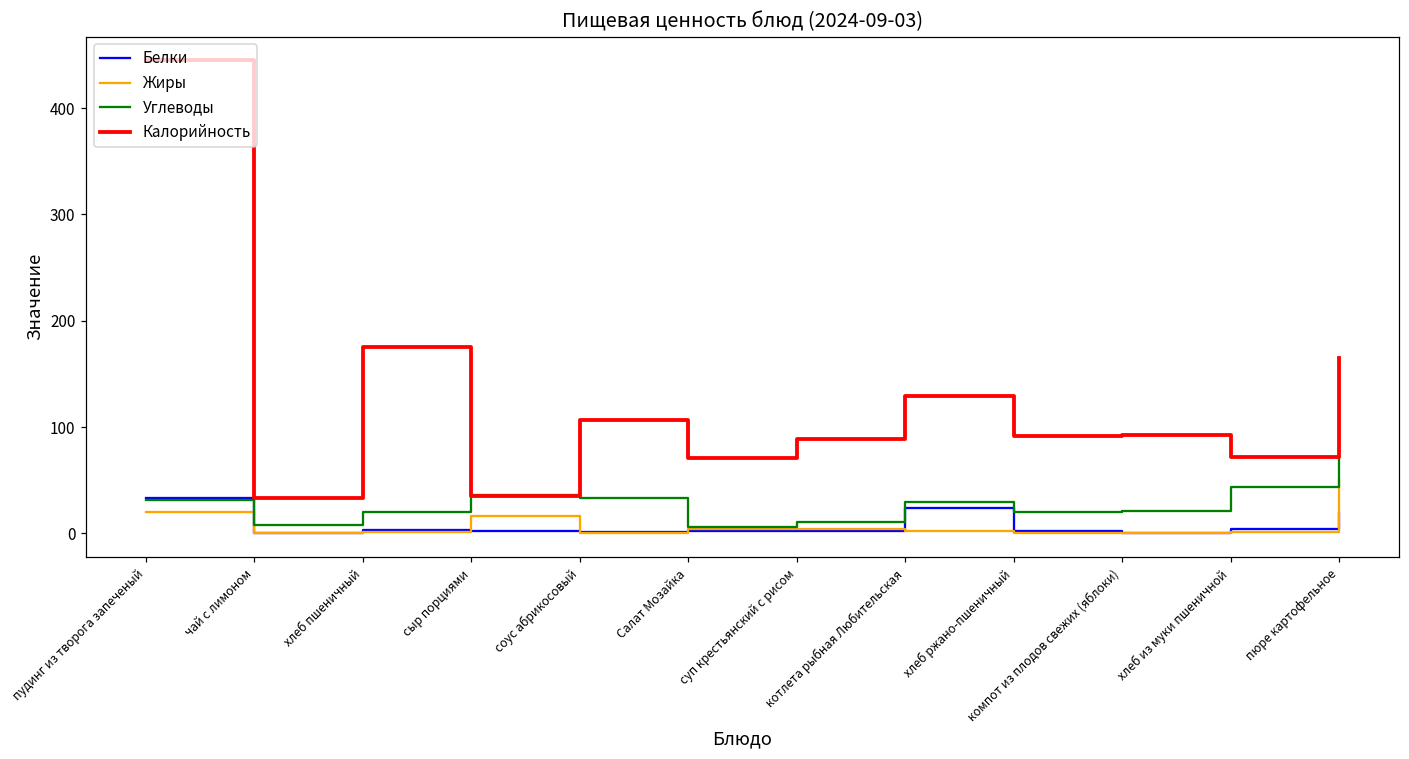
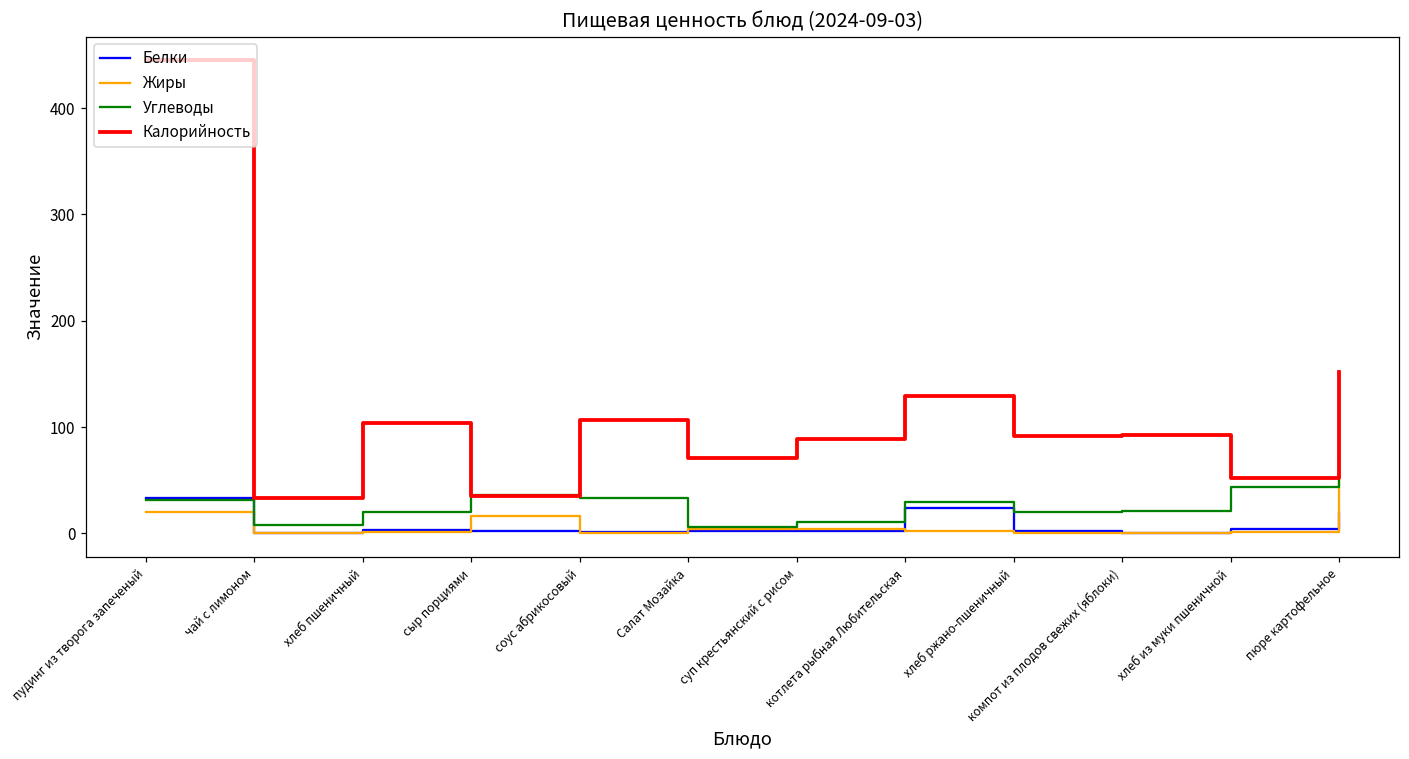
  {
    "Белки": {
      "сыр порциями": 0,
      "котлета рыбная Любительская": 20,
      "хлеб из муки пшеничной": 0,
      "пюре картофельное": 20
    },
    "Жиры": {
      "пудинг из творога запеченый": 20,
      "сыр порциями": 20,
      "котлета рыбная Любительская": 0,
      "хлеб из муки пшеничной": 0,
      "пюре картофельное": 50
    },
    "Углеводы": {
      "чай с лимоном": 10,
      "хлеб пшеничный": 20,
      "соус абрикосовый": 30,
      "суп крестьянский с рисом": 10,
      "котлета рыбная Любительская": 30,
      "хлеб ржано-пшеничный": 20,
      "компот из плодов свежих (яблоки)": 20,
      "хлеб из муки пшеничной": 40,
      "пюре картофельное": 70
    },
    "Калорийность": {
      "чай с лимоном": 30,
-     "хлеб пшеничный": 180,
+     "хлеб пшеничный": 100,
      "соус абрикосовый": 110,
      "Салат Мозайка": 70,
      "суп крестьянский с рисом": 90,
      "котлета рыбная Любительская": 130,
      "хлеб ржано-пшеничный": 90,
      "компот из плодов свежих (яблоки)": 90,
-     "хлеб из муки пшеничной": 70,
-     "пюре картофельное": 170
+     "хлеб из муки пшеничной": 50,
+     "пюре картофельное": 150
    }
  }
